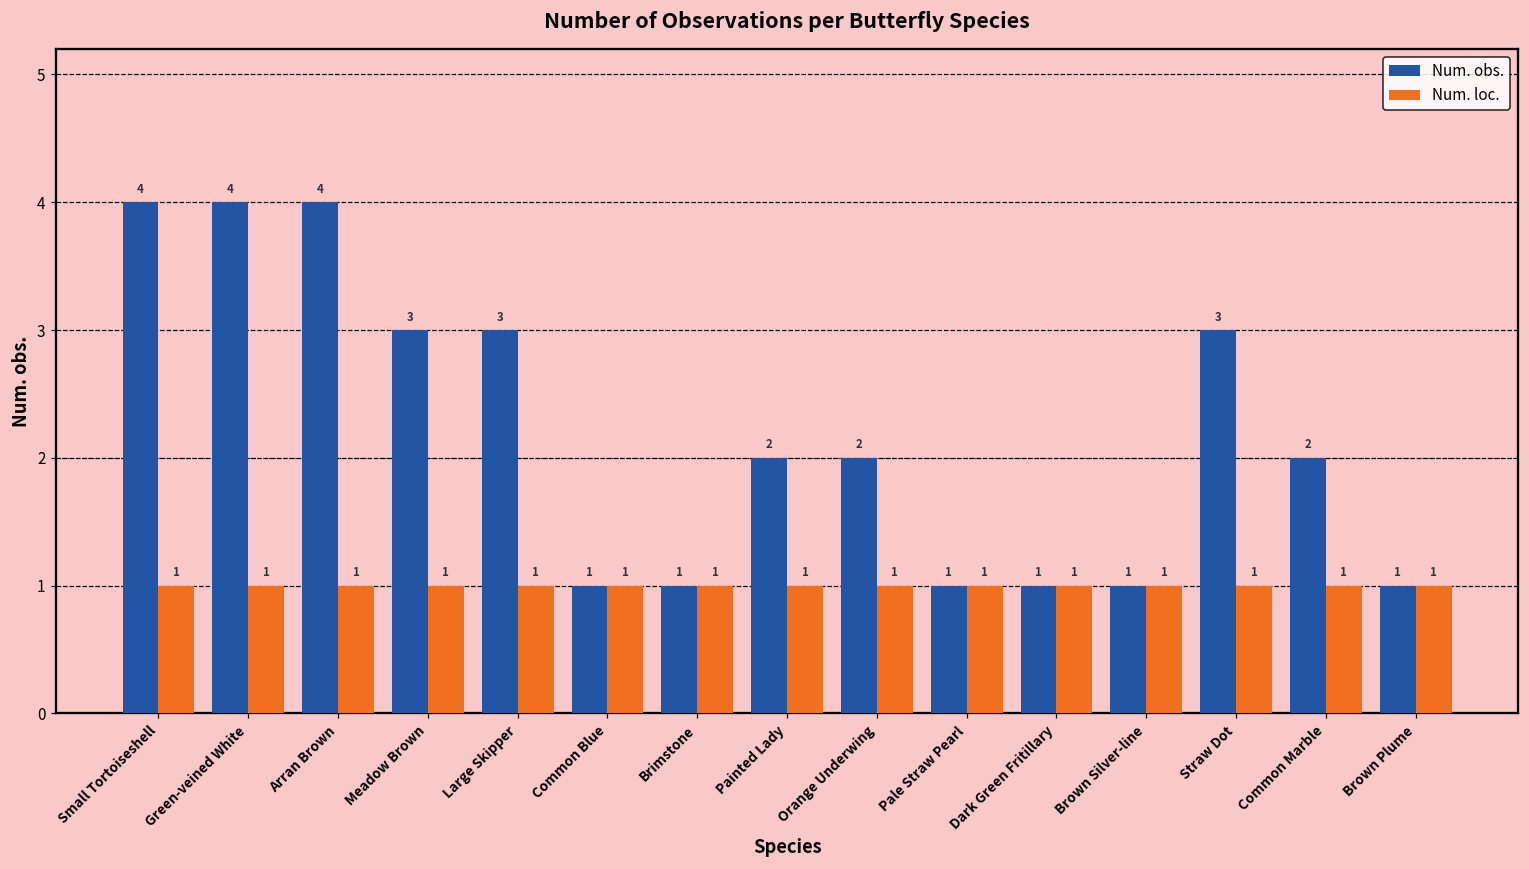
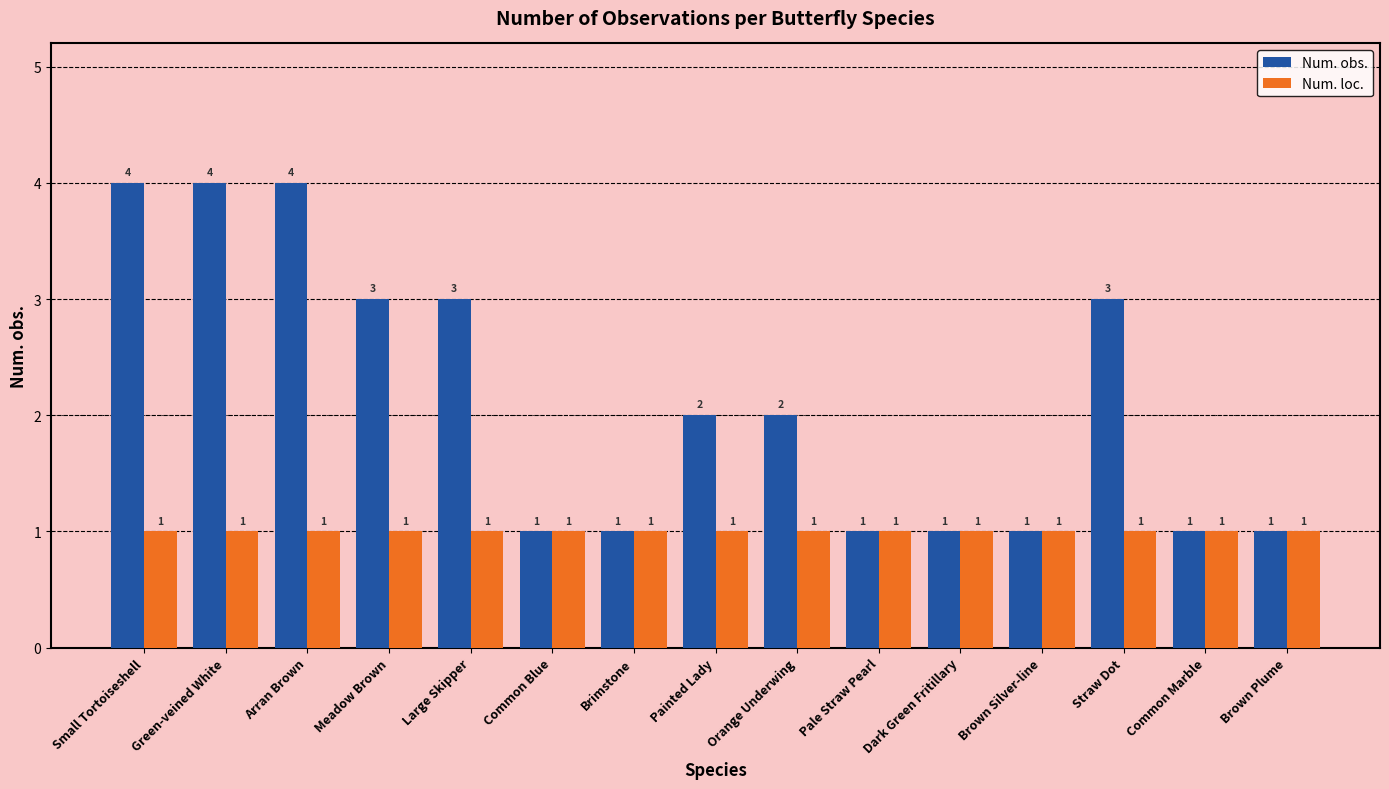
  {
    "Num. obs.": {
      "Small Tortoiseshell": 4,
      "Green-veined White": 4,
      "Arran Brown": 4,
      "Meadow Brown": 3,
      "Large Skipper": 3,
      "Common Blue": 1,
      "Brimstone": 1,
      "Painted Lady": 2,
      "Orange Underwing": 2,
      "Pale Straw Pearl": 1,
      "Dark Green Fritillary": 1,
      "Brown Silver-line": 1,
      "Straw Dot": 3,
-     "Common Marble": 2,
+     "Common Marble": 1,
      "Brown Plume": 1
    },
    "Num. loc.": {
      "Small Tortoiseshell": 1,
      "Green-veined White": 1,
      "Arran Brown": 1,
      "Meadow Brown": 1,
      "Large Skipper": 1,
      "Common Blue": 1,
      "Brimstone": 1,
      "Painted Lady": 1,
      "Orange Underwing": 1,
      "Pale Straw Pearl": 1,
      "Dark Green Fritillary": 1,
      "Brown Silver-line": 1,
      "Straw Dot": 1,
      "Common Marble": 1,
      "Brown Plume": 1
    }
  }
